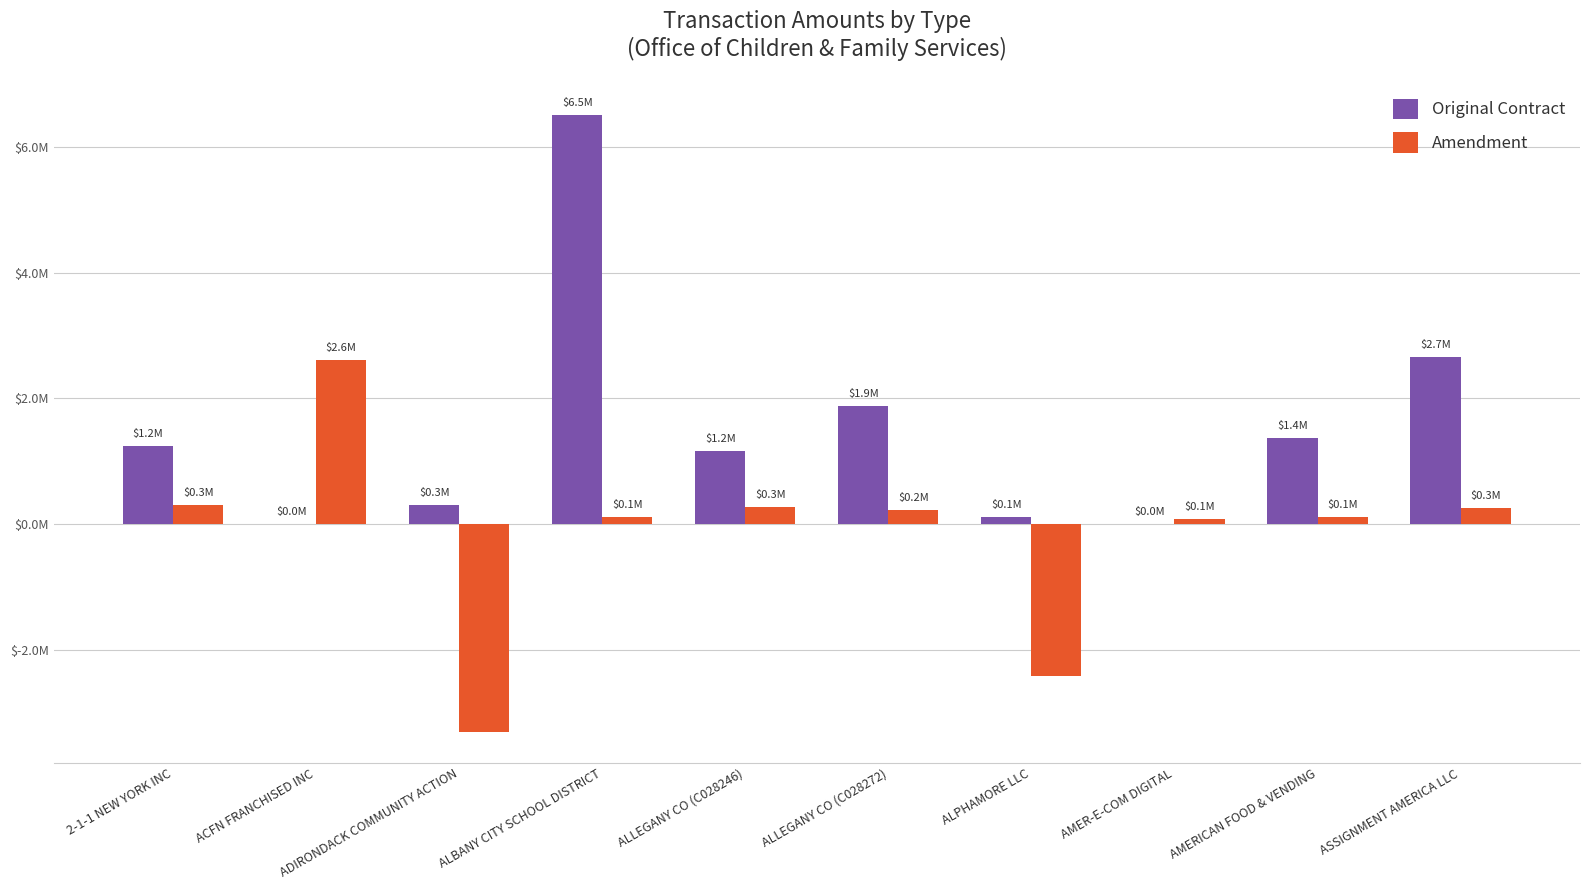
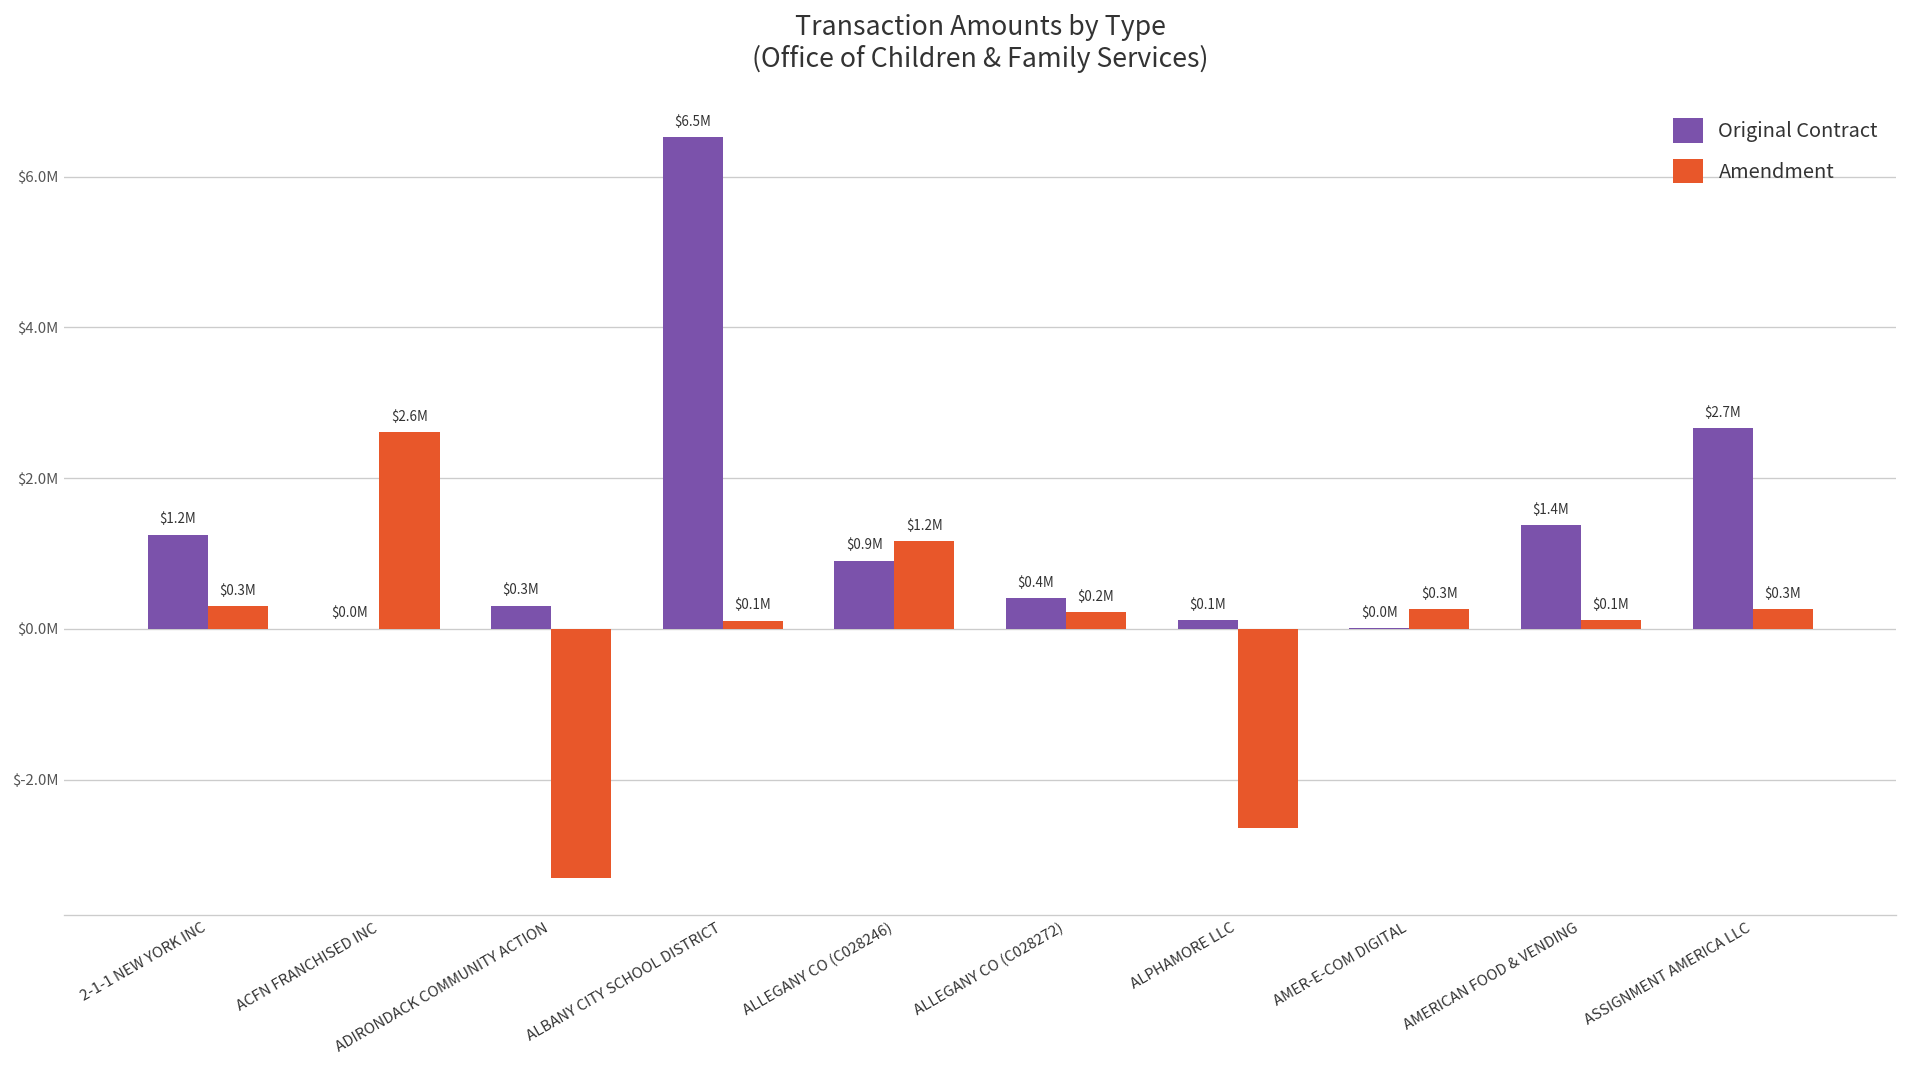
  {
    "Original Contract": {
      "2-1-1 NEW YORK INC": "$1.2M",
      "ADIRONDACK COMMUNITY ACTION": "$0.3M",
      "ALBANY CITY SCHOOL DISTRICT": "$6.5M",
-     "ALLEGANY CO (C028246)": "$1.2M",
-     "ALLEGANY CO (C028272)": "$1.9M",
+     "ALLEGANY CO (C028246)": "$0.9M",
+     "ALLEGANY CO (C028272)": "$0.4M",
      "ALPHAMORE LLC": "$0.1M",
      "AMERICAN FOOD & VENDING": "$1.4M",
      "ASSIGNMENT AMERICA LLC": "$2.7M"
    },
    "Amendment": {
      "2-1-1 NEW YORK INC": "$0.3M",
      "ACFN FRANCHISED INC": "$2.6M",
      "ALBANY CITY SCHOOL DISTRICT": "$0.1M",
-     "ALLEGANY CO (C028246)": "$0.3M",
+     "ALLEGANY CO (C028246)": "$1.2M",
      "ALLEGANY CO (C028272)": "$0.2M",
-     "ALPHAMORE LLC": "$-2400000",
-     "AMER-E-COM DIGITAL": "$0.1M",
+     "ALPHAMORE LLC": "$-2600000",
+     "AMER-E-COM DIGITAL": "$0.3M",
      "AMERICAN FOOD & VENDING": "$0.1M",
      "ASSIGNMENT AMERICA LLC": "$0.3M"
    }
  }
